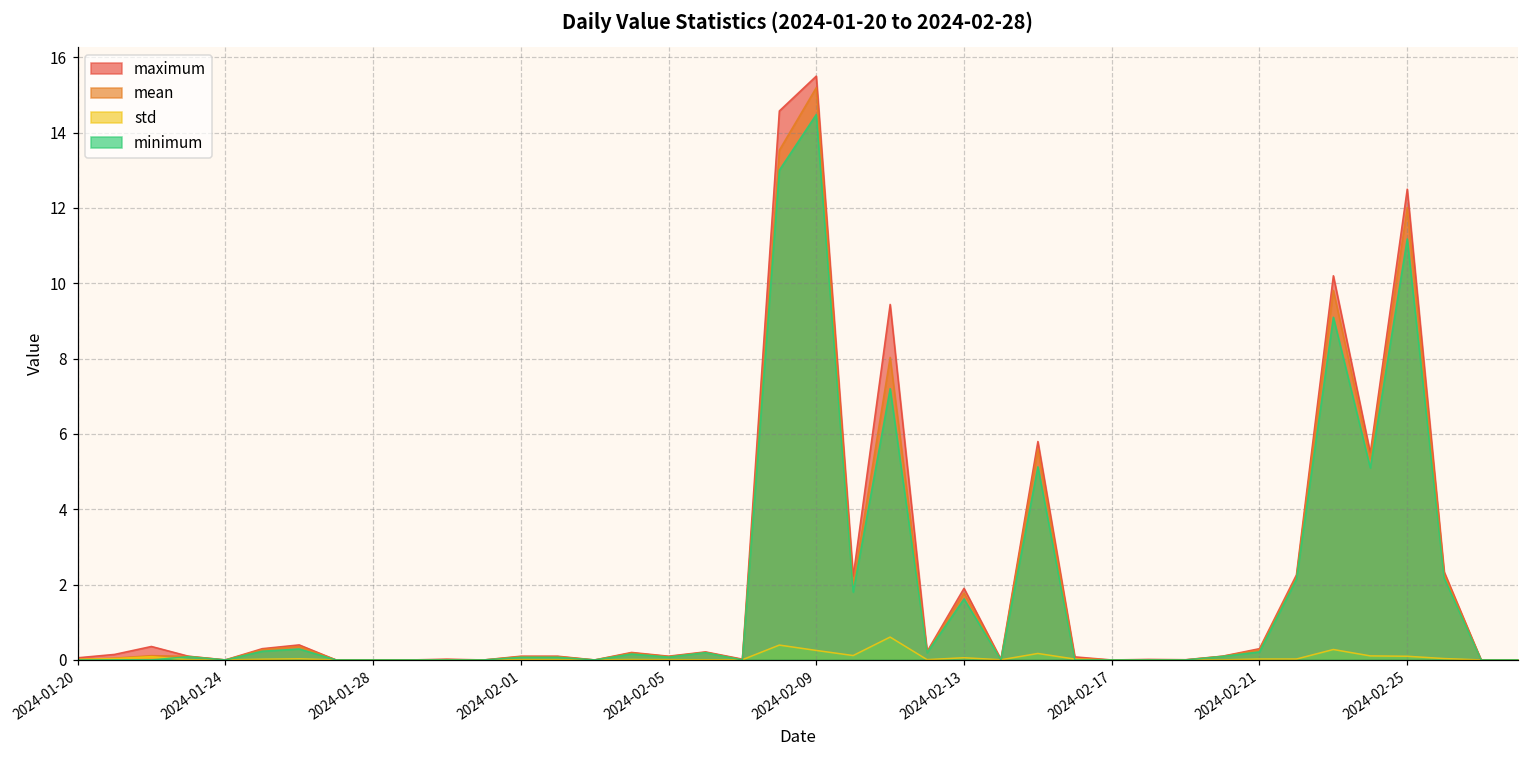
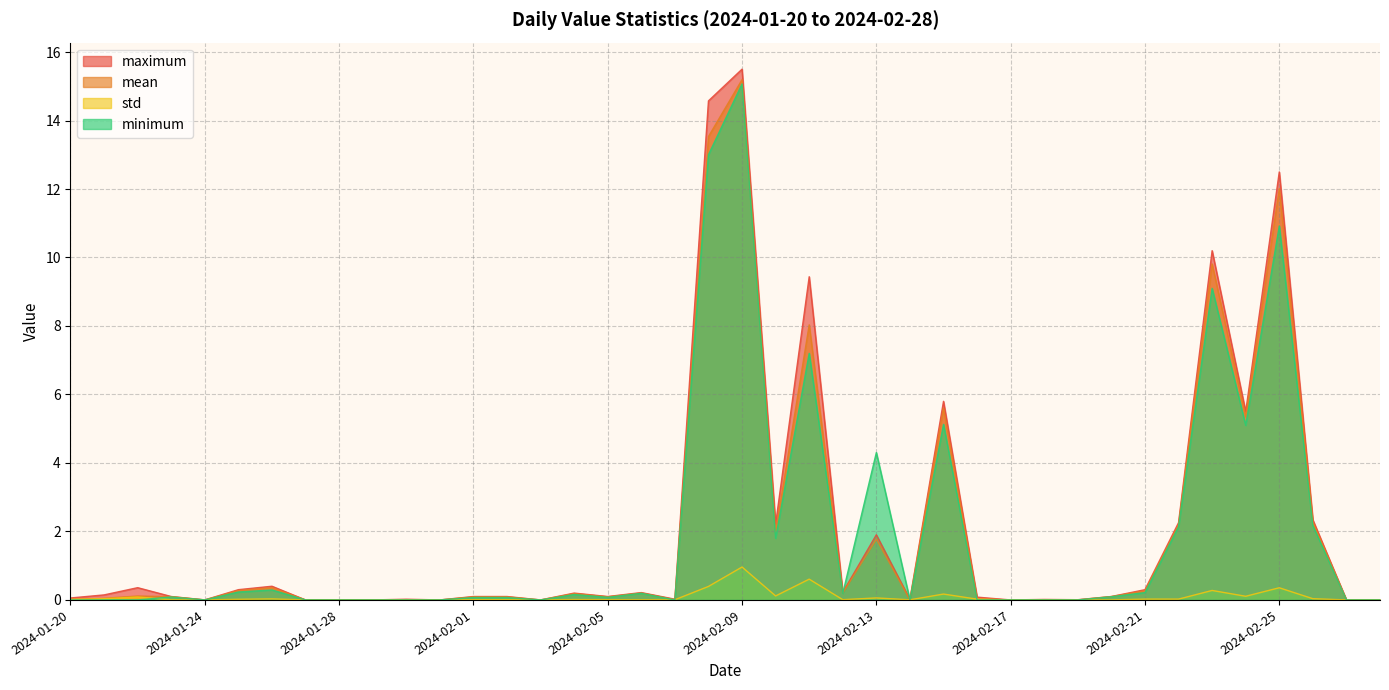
  {
    "std": {
-     "2024-02-09": 0.3,
+     "2024-02-09": 1.0,
      "2024-02-13": 0.1,
      "2024-02-21": 0.0,
-     "2024-02-25": 0.1
+     "2024-02-25": 0.4
    },
    "minimum": {
-     "2024-02-09": 14.5,
-     "2024-02-13": 1.6,
-     "2024-02-25": 11.2
+     "2024-02-09": 15.1,
+     "2024-02-13": 4.3,
+     "2024-02-25": 10.9
    }
  }
